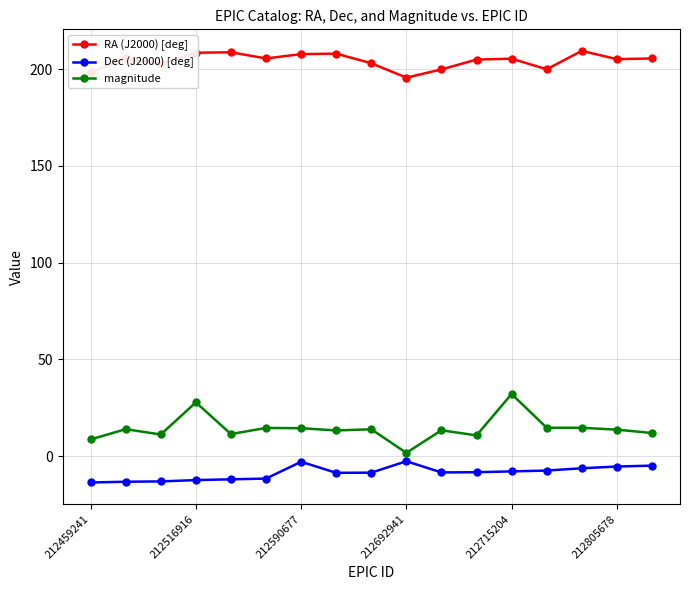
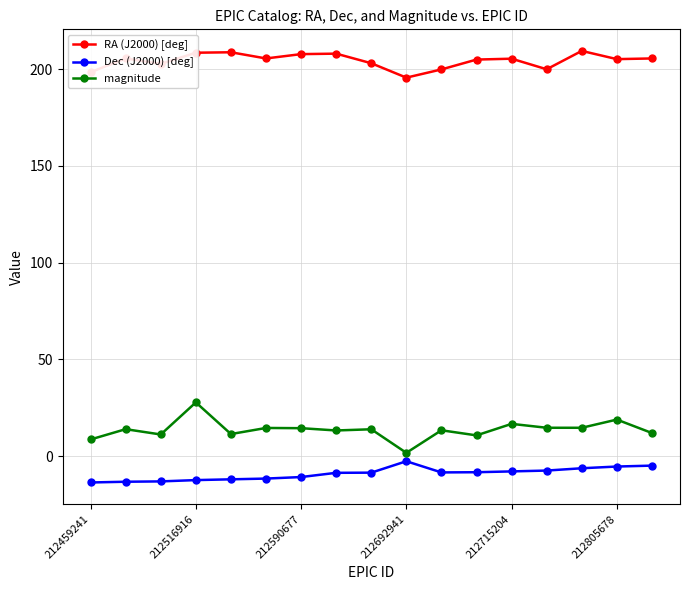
  {
    "RA (J2000) [deg]": {
      "212590677": 208,
      "212692941": 196,
      "212715204": 205,
      "212805678": 205
    },
    "Dec (J2000) [deg]": {
      "212459241": -14,
      "212516916": -12,
-     "212590677": -3,
+     "212590677": -11,
      "212692941": -3,
      "212715204": -8,
      "212805678": -5
    },
    "magnitude": {
      "212459241": 9,
      "212516916": 28,
      "212590677": 14,
      "212692941": 2,
-     "212715204": 32,
-     "212805678": 14
+     "212715204": 17,
+     "212805678": 19
    }
  }
